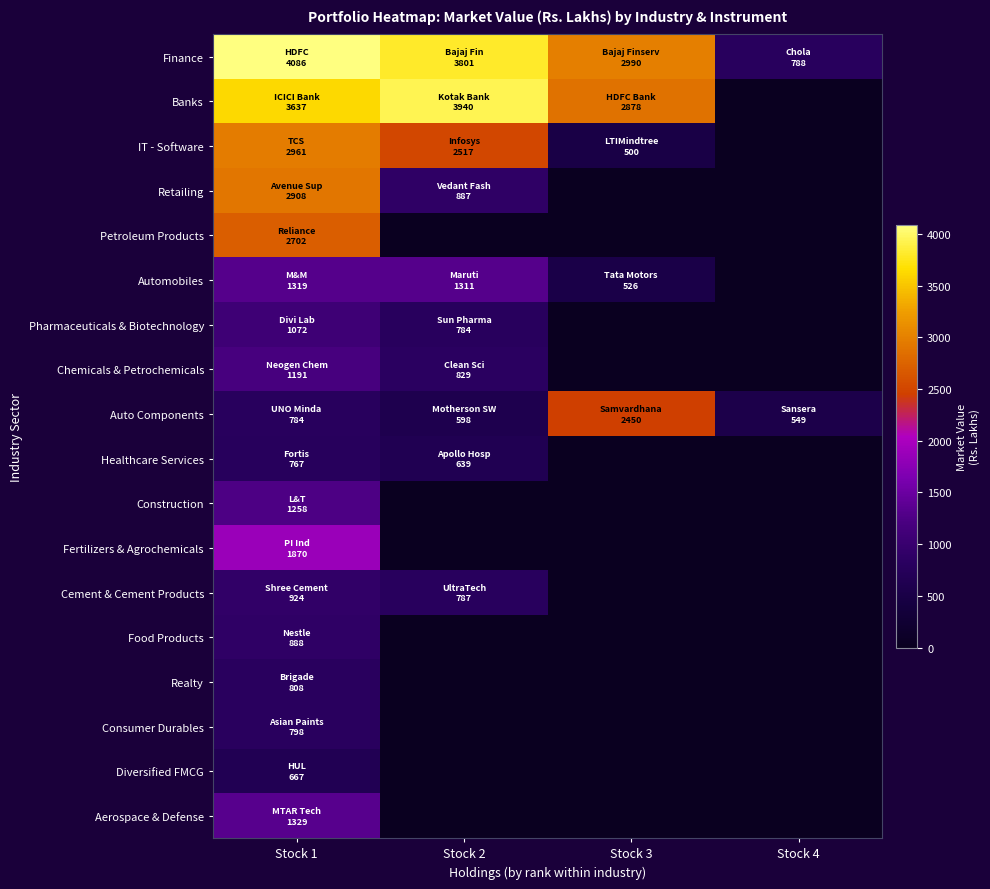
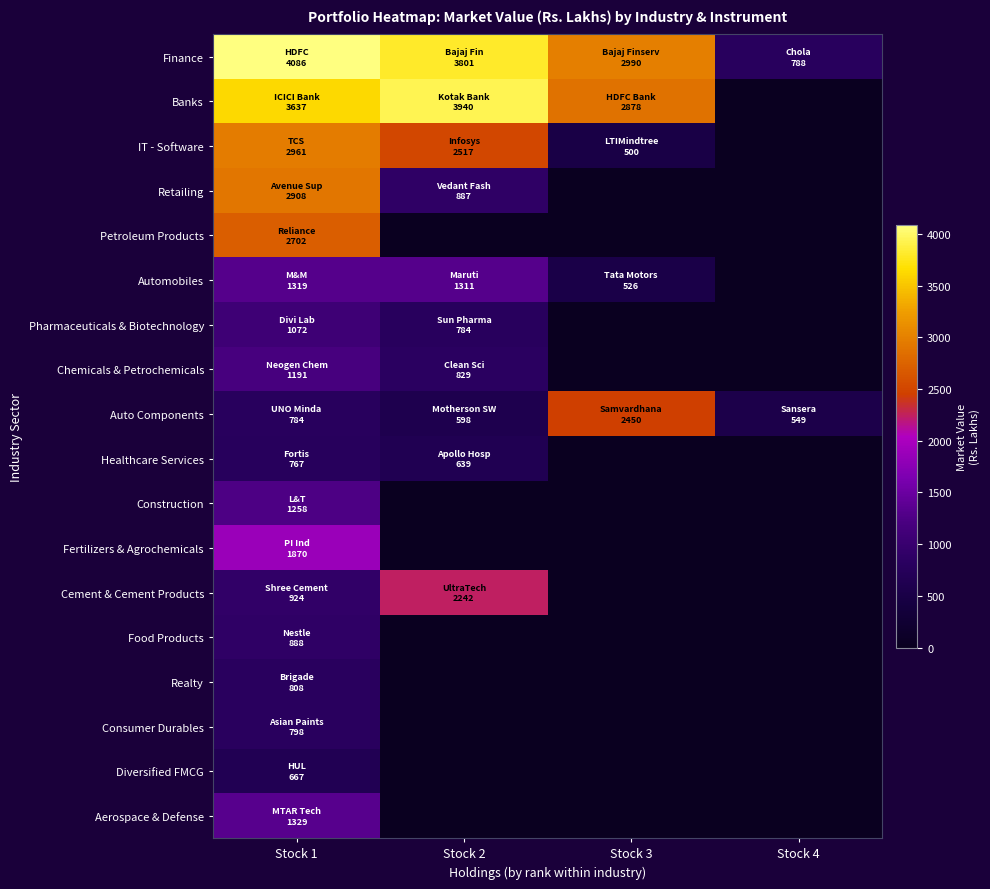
  {
    "Finance": {
      "Stock 1": 4086,
      "Stock 2": 3801,
      "Stock 3": 2990,
      "Stock 4": 788
    },
    "Banks": {
      "Stock 1": 3637,
      "Stock 2": 3940,
      "Stock 3": 2878
    },
    "IT - Software": {
      "Stock 1": 2961,
      "Stock 2": 2517,
      "Stock 3": 500
    },
    "Retailing": {
      "Stock 1": 2908,
      "Stock 2": 887
    },
    "Petroleum Products": {
      "Stock 1": 2702
    },
    "Automobiles": {
      "Stock 1": 1319,
      "Stock 2": 1311,
      "Stock 3": 526
    },
    "Pharmaceuticals & Biotechnology": {
      "Stock 1": 1072,
      "Stock 2": 784
    },
    "Chemicals & Petrochemicals": {
      "Stock 1": 1191,
      "Stock 2": 829
    },
    "Auto Components": {
      "Stock 1": 784,
      "Stock 2": 598,
      "Stock 3": 2450,
      "Stock 4": 549
    },
    "Healthcare Services": {
      "Stock 1": 767,
      "Stock 2": 639
    },
    "Construction": {
      "Stock 1": 1258
    },
    "Fertilizers & Agrochemicals": {
      "Stock 1": 1870
    },
    "Cement & Cement Products": {
      "Stock 1": 924,
-     "Stock 2": 787
+     "Stock 2": 2242
    },
    "Food Products": {
      "Stock 1": 888
    },
    "Realty": {
      "Stock 1": 808
    },
    "Consumer Durables": {
      "Stock 1": 798
    },
    "Diversified FMCG": {
      "Stock 1": 667
    },
    "Aerospace & Defense": {
      "Stock 1": 1329
    }
  }
